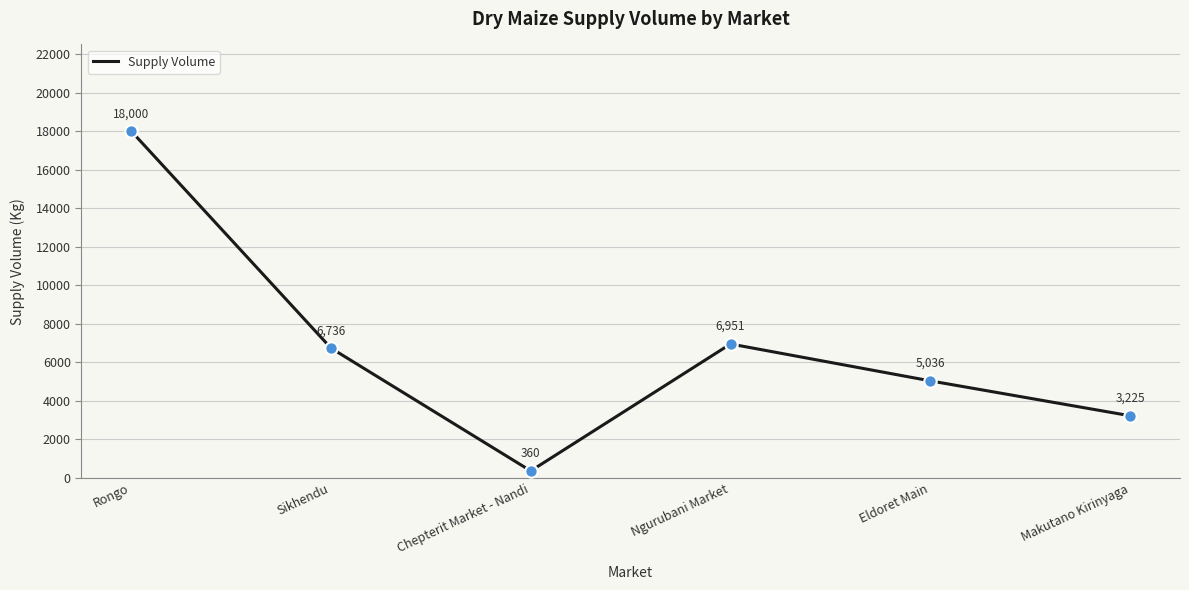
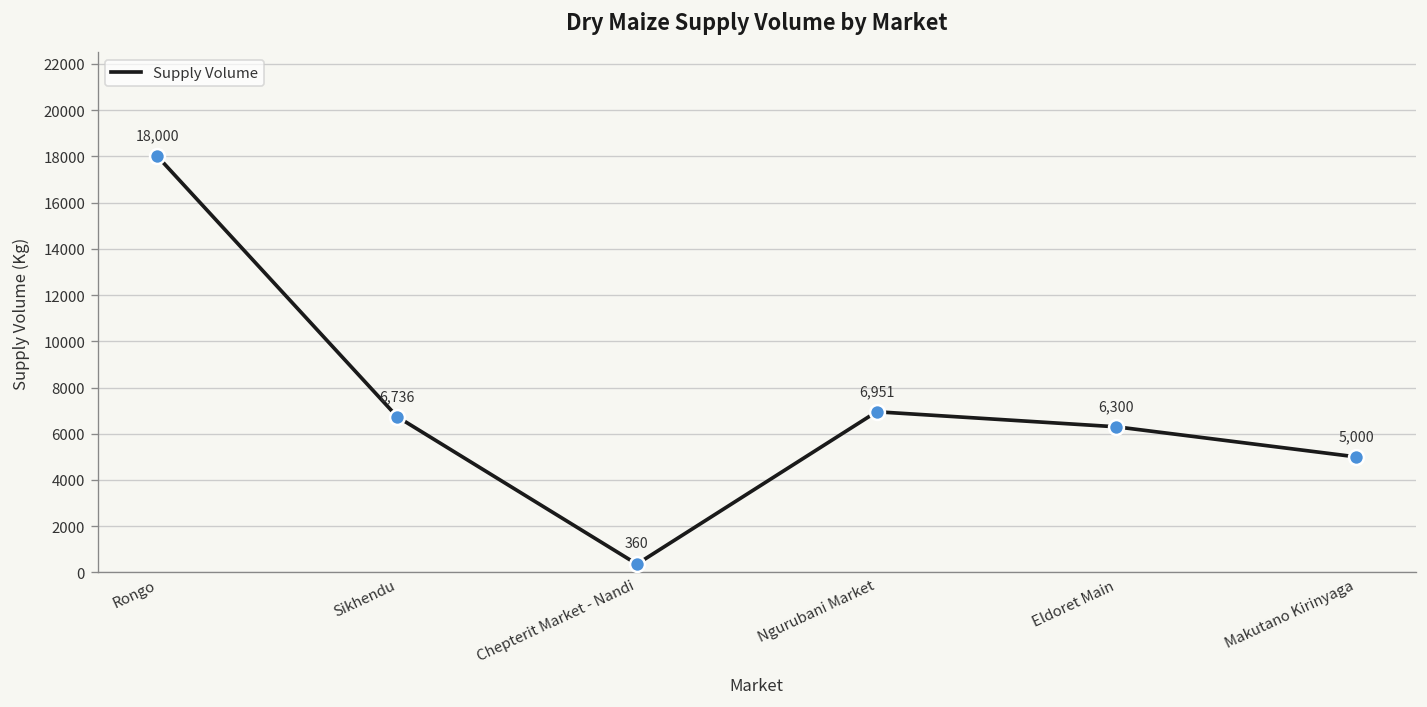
  {
    "Rongo": "18,000",
    "Sikhendu": "6,736",
    "Chepterit Market - Nandi": "360",
    "Ngurubani Market": "6,951",
-   "Eldoret Main": "5,036",
-   "Makutano Kirinyaga": "3,225"
+   "Eldoret Main": "6,300",
+   "Makutano Kirinyaga": "5,000"
  }
